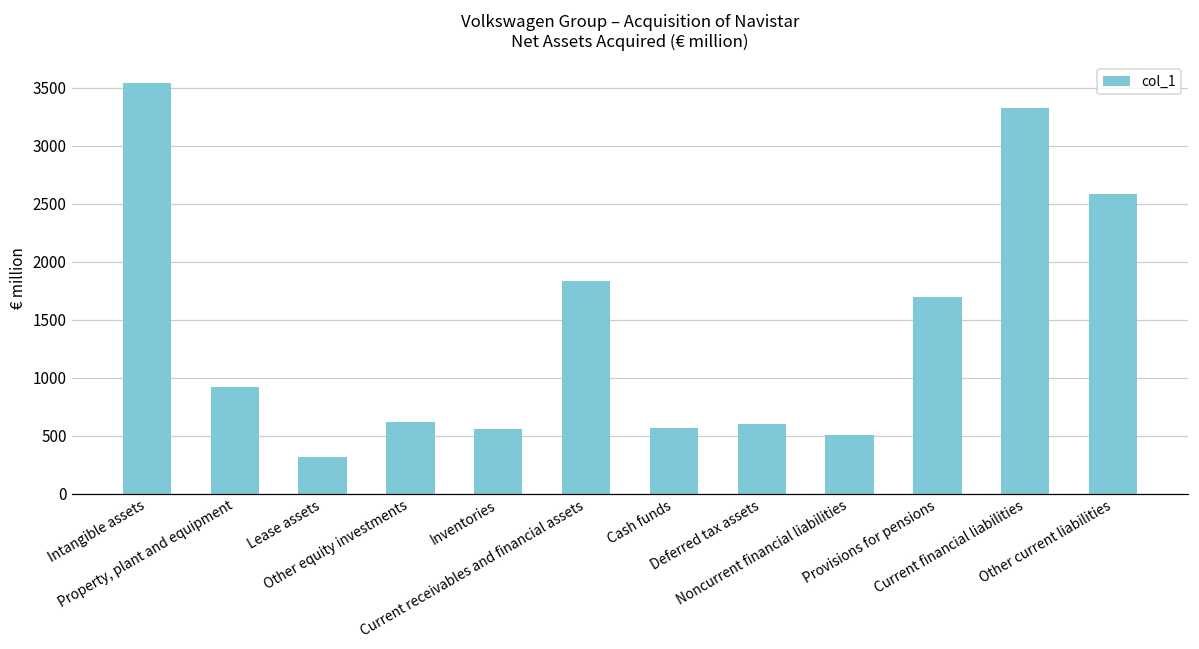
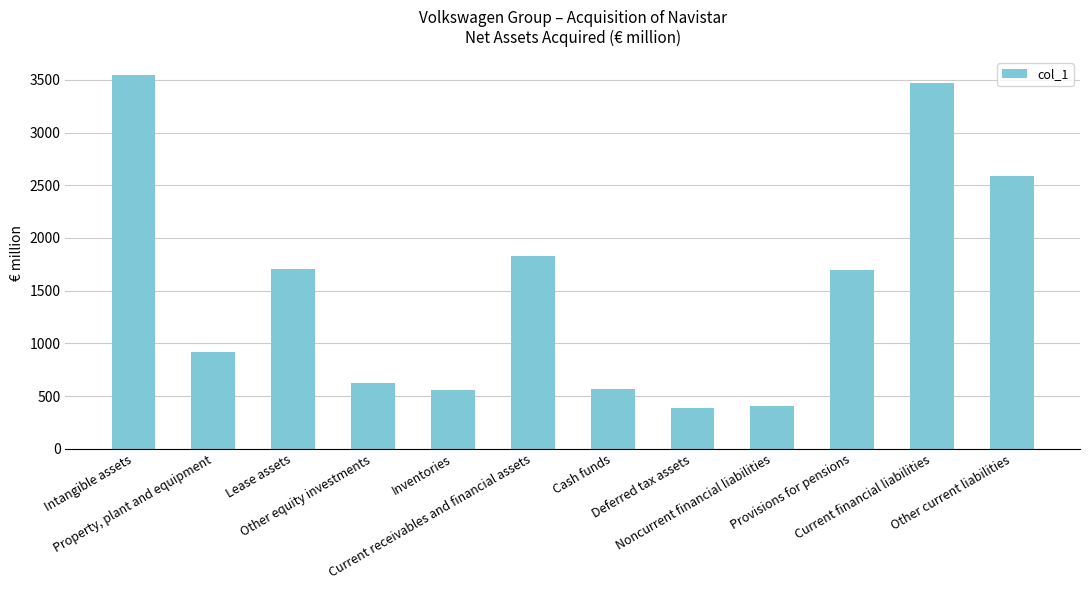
  {
    "Intangible assets": 3540,
    "Property, plant and equipment": 920,
-   "Lease assets": 320,
+   "Lease assets": 1710,
    "Other equity investments": 620,
    "Inventories": 560,
    "Current receivables and financial assets": 1830,
    "Cash funds": 570,
-   "Deferred tax assets": 600,
-   "Noncurrent financial liabilities": 510,
+   "Deferred tax assets": 390,
+   "Noncurrent financial liabilities": 410,
    "Provisions for pensions": 1690,
-   "Current financial liabilities": 3320,
+   "Current financial liabilities": 3470,
    "Other current liabilities": 2590
  }
